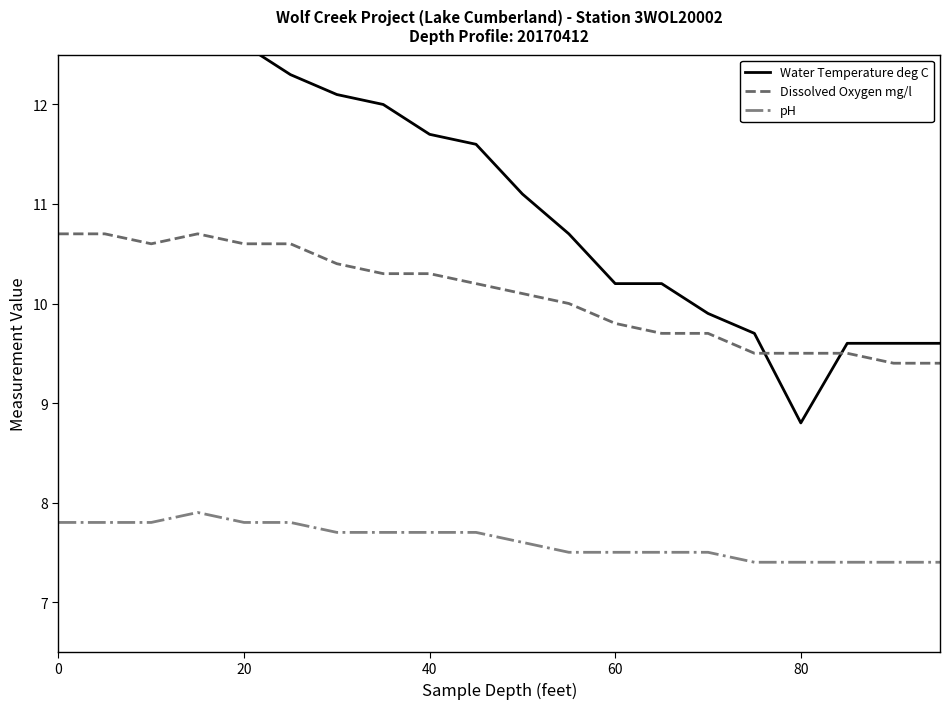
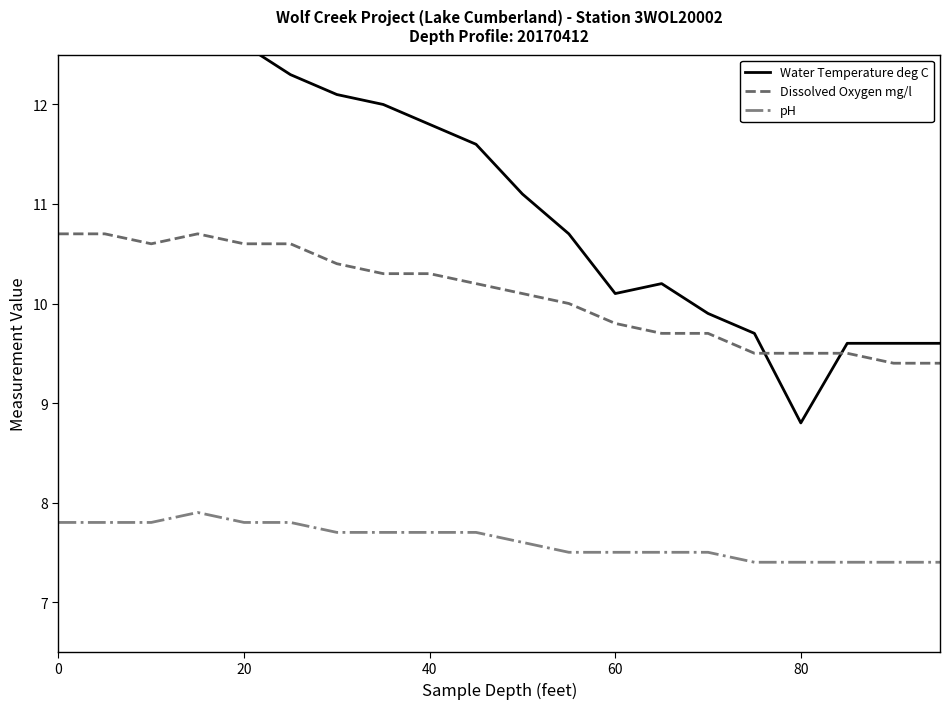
  {
    "Water Temperature deg C": {
-     "40": 11.7,
-     "60": 10.2,
+     "40": 11.8,
+     "60": 10.1,
      "80": 8.8
    }
  }
